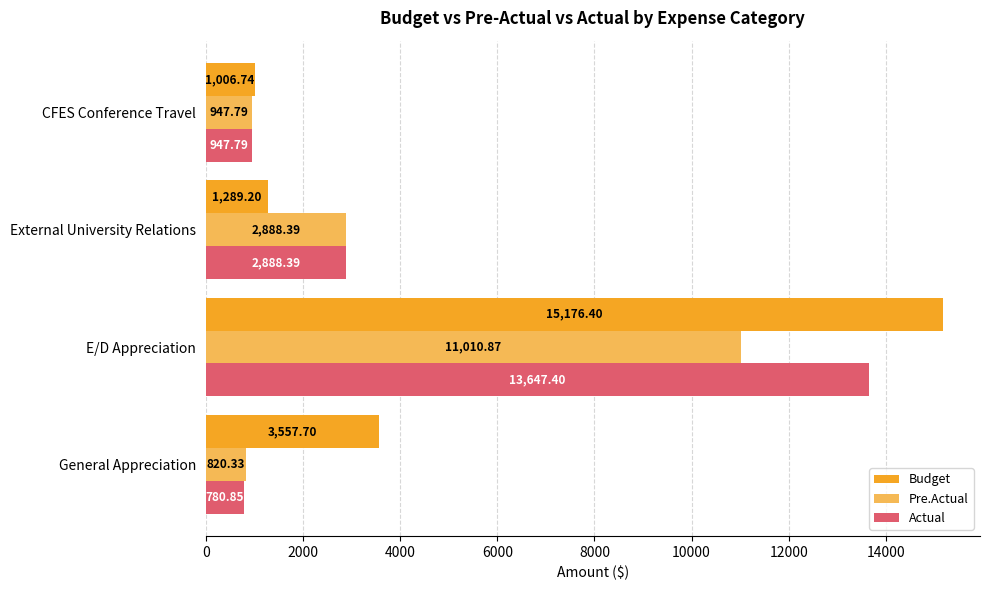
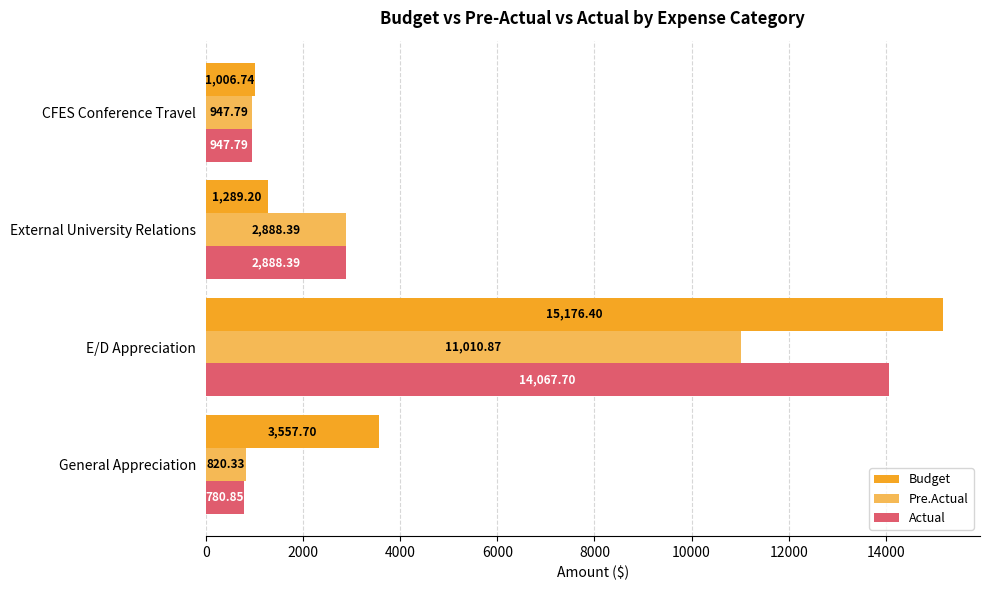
  {
    "Actual": {
      "CFES Conference Travel": "947.79",
      "External University Relations": "2,888.39",
-     "E/D Appreciation": "13,647.40",
+     "E/D Appreciation": "14,067.70",
      "General Appreciation": "780.85"
    }
  }
